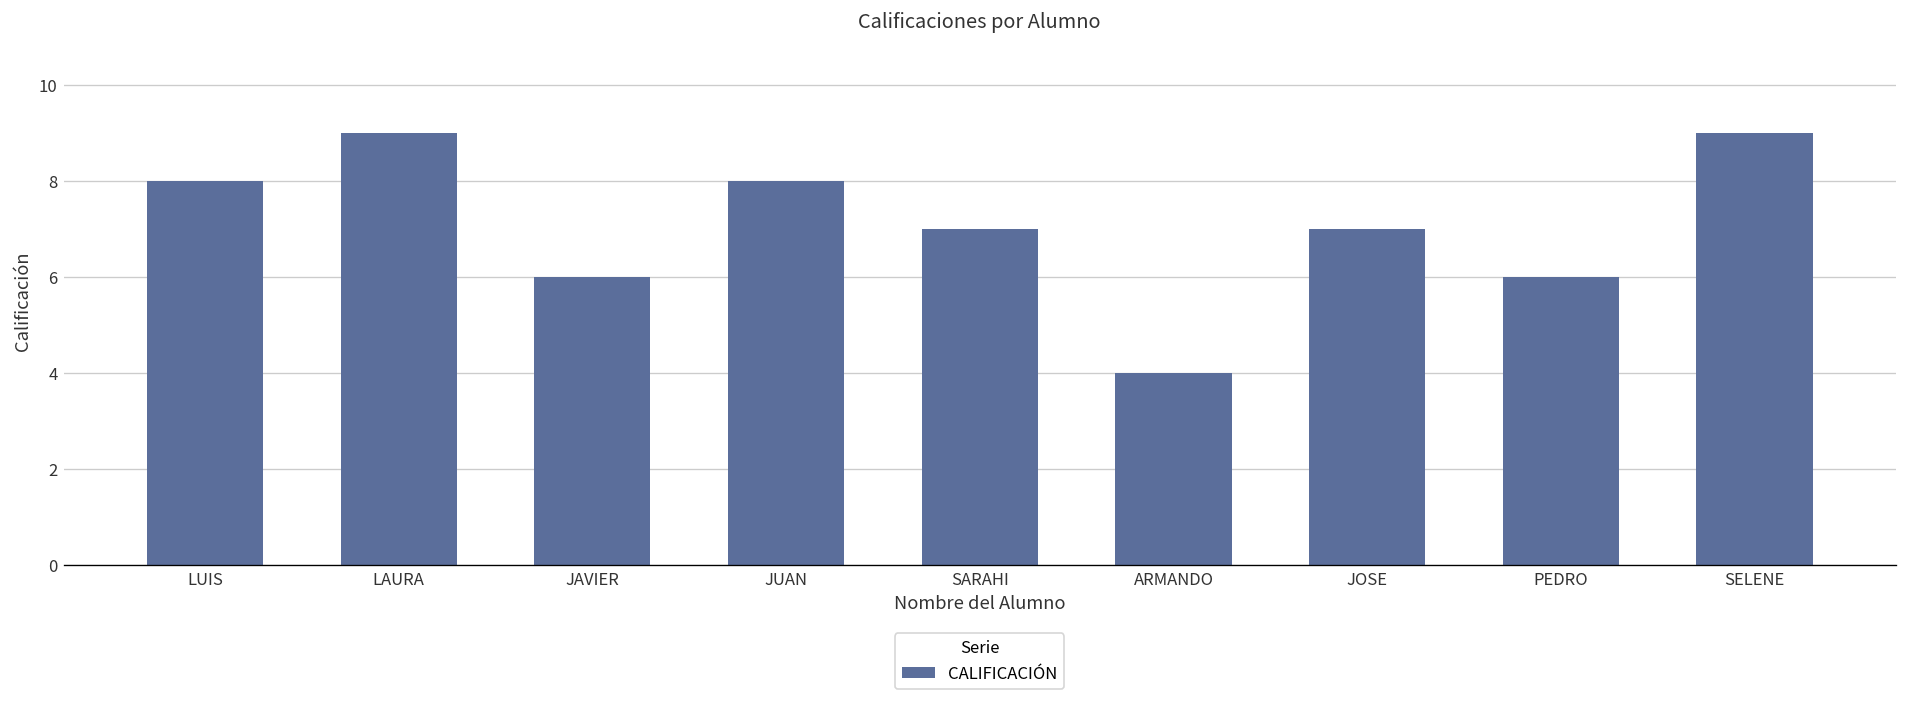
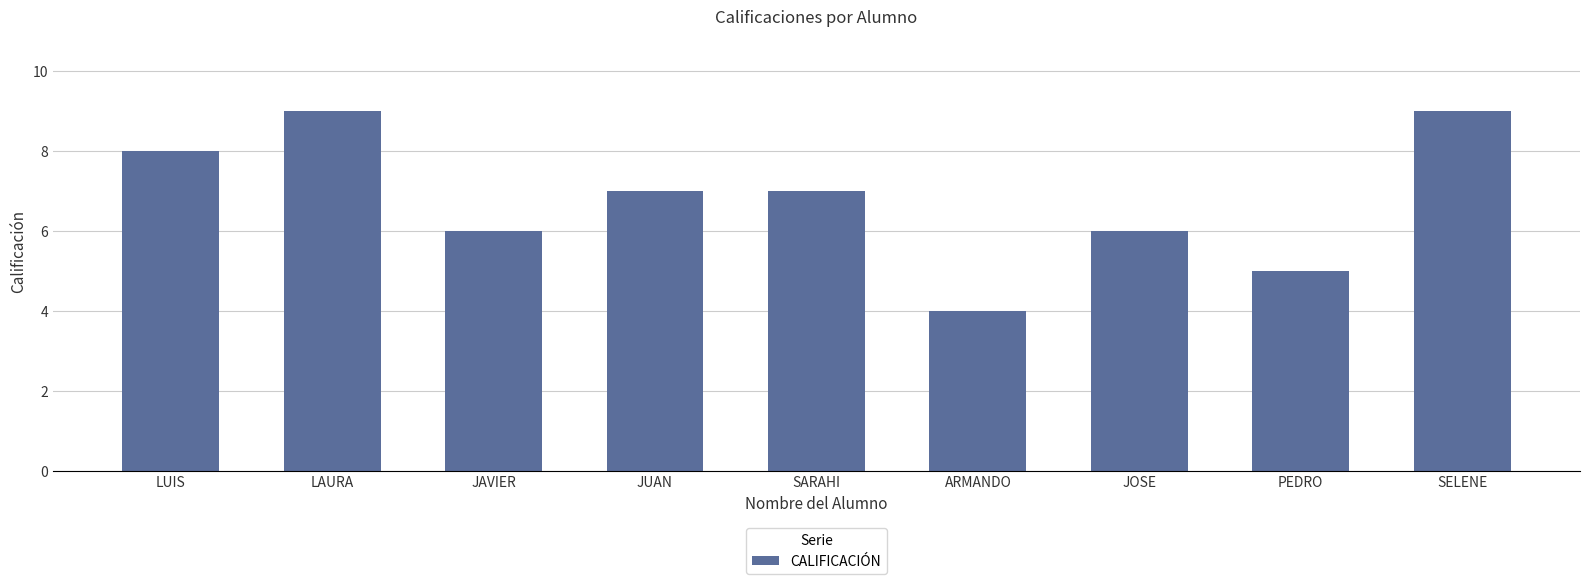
  {
    "LUIS": 8,
    "LAURA": 9,
    "JAVIER": 6,
-   "JUAN": 8,
+   "JUAN": 7,
    "SARAHI": 7,
    "ARMANDO": 4,
-   "JOSE": 7,
-   "PEDRO": 6,
+   "JOSE": 6,
+   "PEDRO": 5,
    "SELENE": 9
  }
